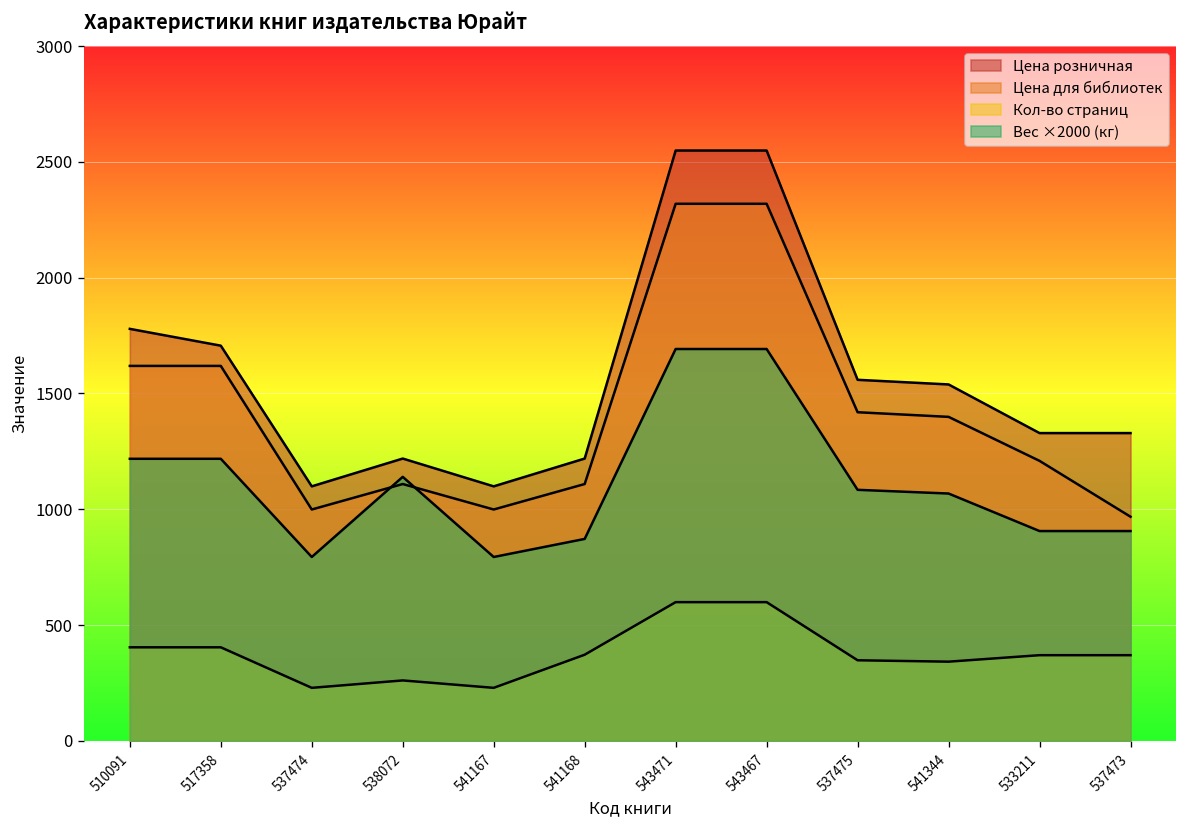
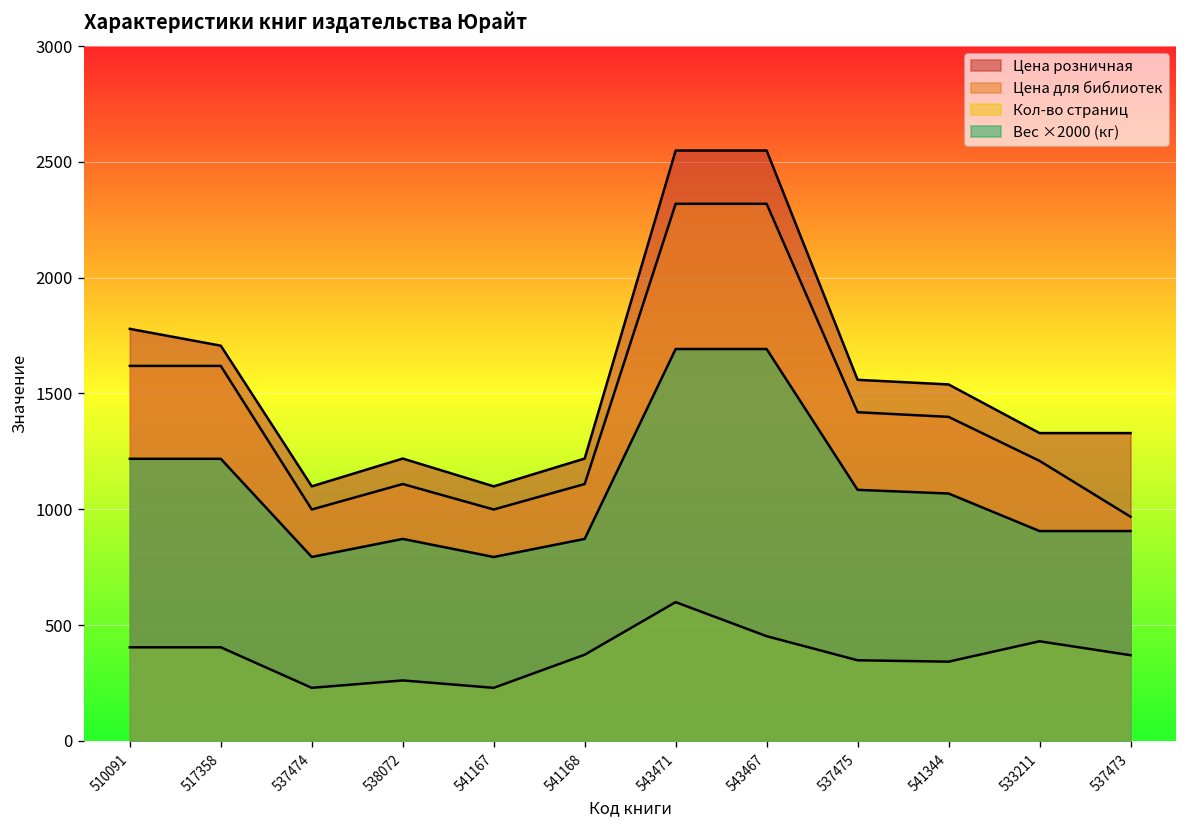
  {
    "Цена розничная": {
      "510091": 1780,
      "517358": 1710,
      "537474": 1100,
      "538072": 1220,
      "541167": 1100,
      "541168": 1220,
      "543471": 2550,
      "543467": 2550,
      "537475": 1560,
      "541344": 1540,
      "533211": 1330,
      "537473": 1330
    },
    "Цена для библиотек": {
      "510091": 1620,
      "517358": 1620,
      "537474": 1000,
      "538072": 1110,
      "541167": 1000,
      "541168": 1110,
      "543471": 2320,
      "543467": 2320,
      "537475": 1420,
      "541344": 1400,
      "533211": 1210,
      "537473": 970
    },
    "Кол-во страниц": {
      "510091": 400,
      "517358": 400,
      "537474": 230,
      "538072": 260,
      "541167": 230,
      "541168": 370,
      "543471": 600,
-     "543467": 600,
+     "543467": 450,
      "537475": 350,
      "541344": 340,
-     "533211": 370,
+     "533211": 430,
      "537473": 370
    },
    "Вес ×2000 (кг)": {
      "510091": 1220,
      "517358": 1220,
      "537474": 790,
-     "538072": 1140,
+     "538072": 870,
      "541167": 790,
      "541168": 870,
      "543471": 1690,
      "543467": 1690,
      "537475": 1080,
      "541344": 1070,
      "533211": 910,
      "537473": 910
    }
  }
